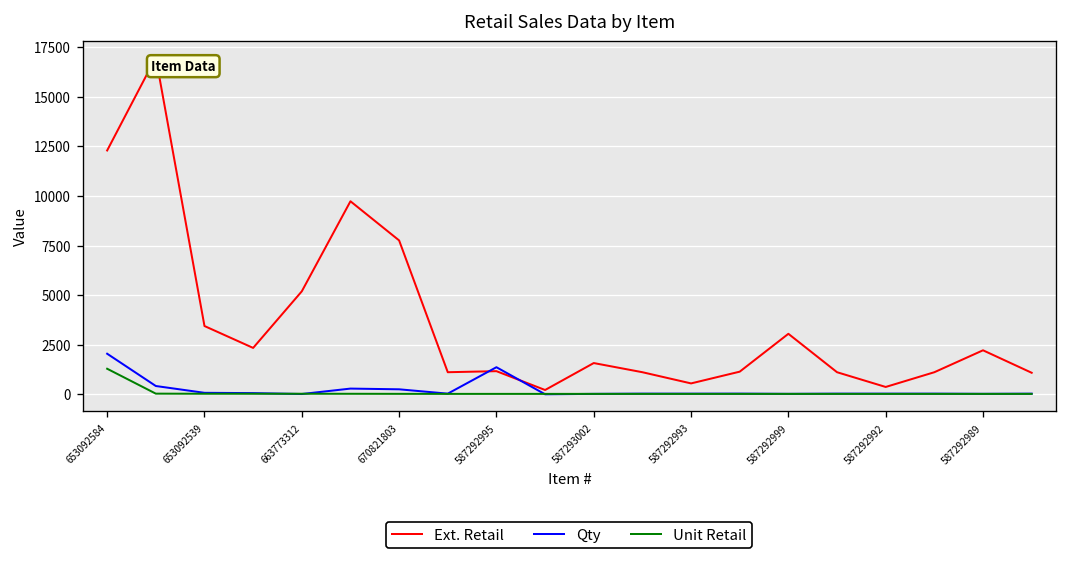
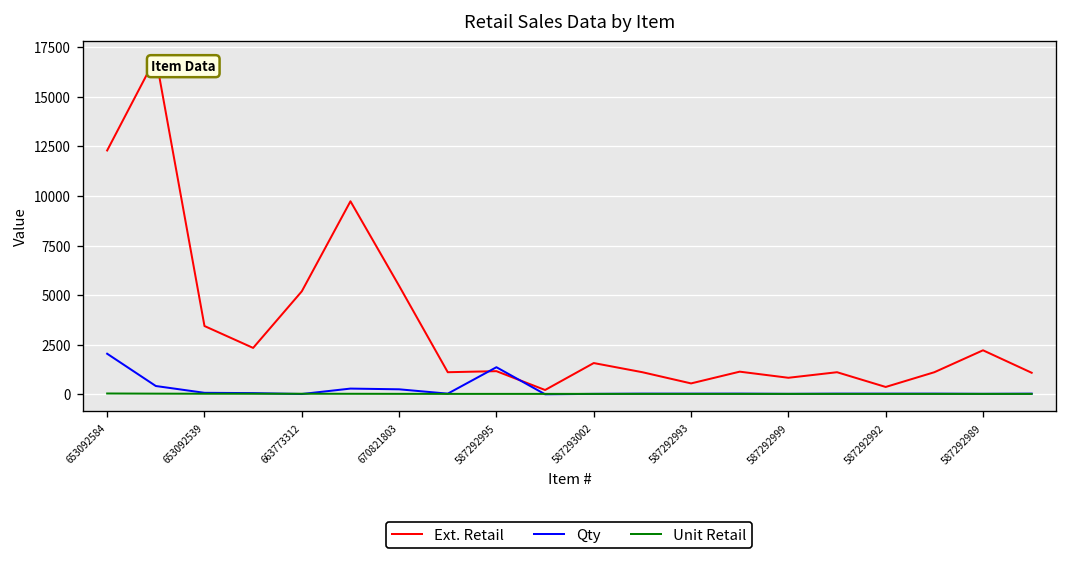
  {
    "Ext. Retail": {
      "653092584": 12300,
      "653092539": 3400,
      "663773312": 5200,
-     "670821803": 7800,
+     "670821803": 5500,
      "587292995": 1200,
      "587293002": 1600,
      "587292993": 600,
-     "587292999": 3100,
+     "587292999": 800,
      "587292992": 400,
      "587292989": 2200
    },
    "Qty": {
      "653092584": 2100,
      "670821803": 300,
      "587292995": 1400
    },
    "Unit Retail": {
-     "653092584": 1300,
+     "653092584": 0,
      "670821803": 0,
      "587292995": 0
    }
  }
